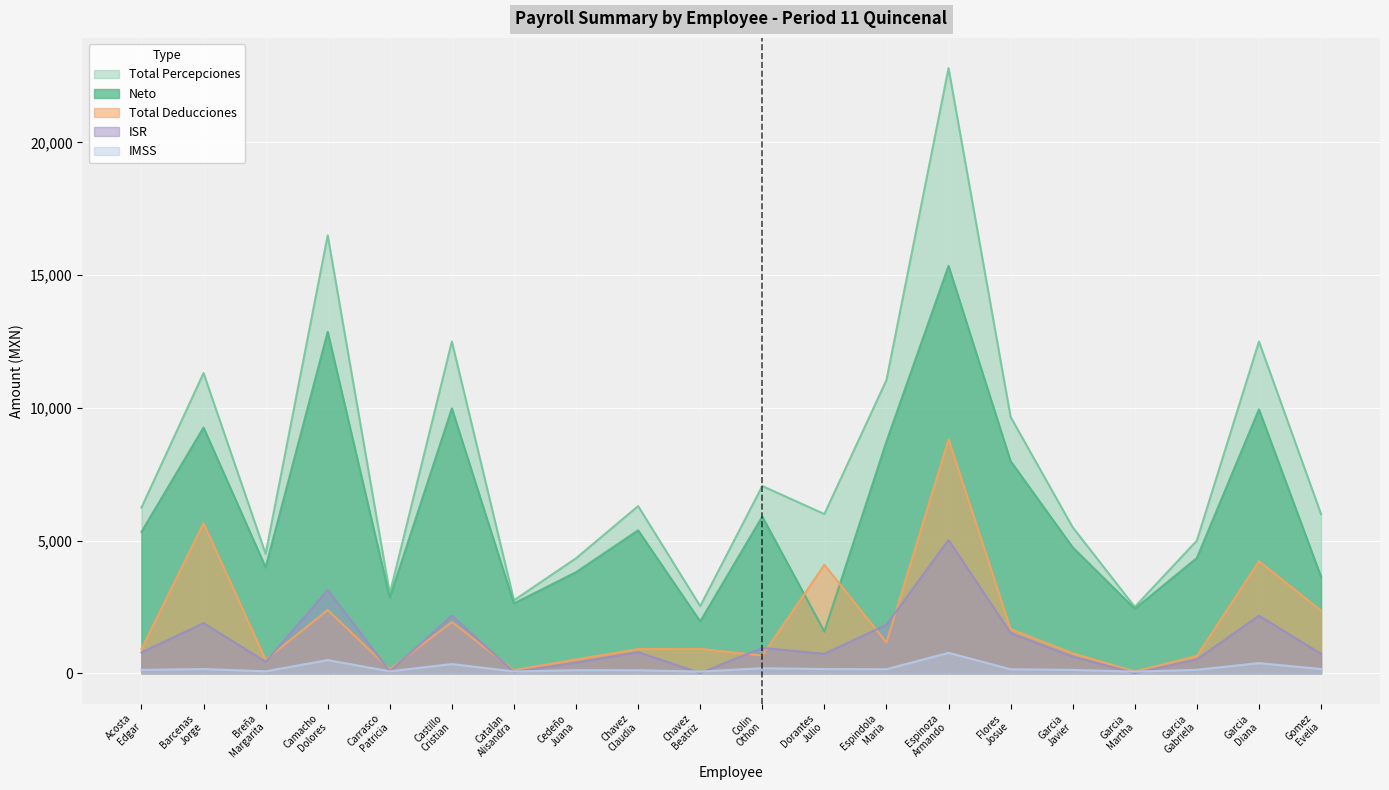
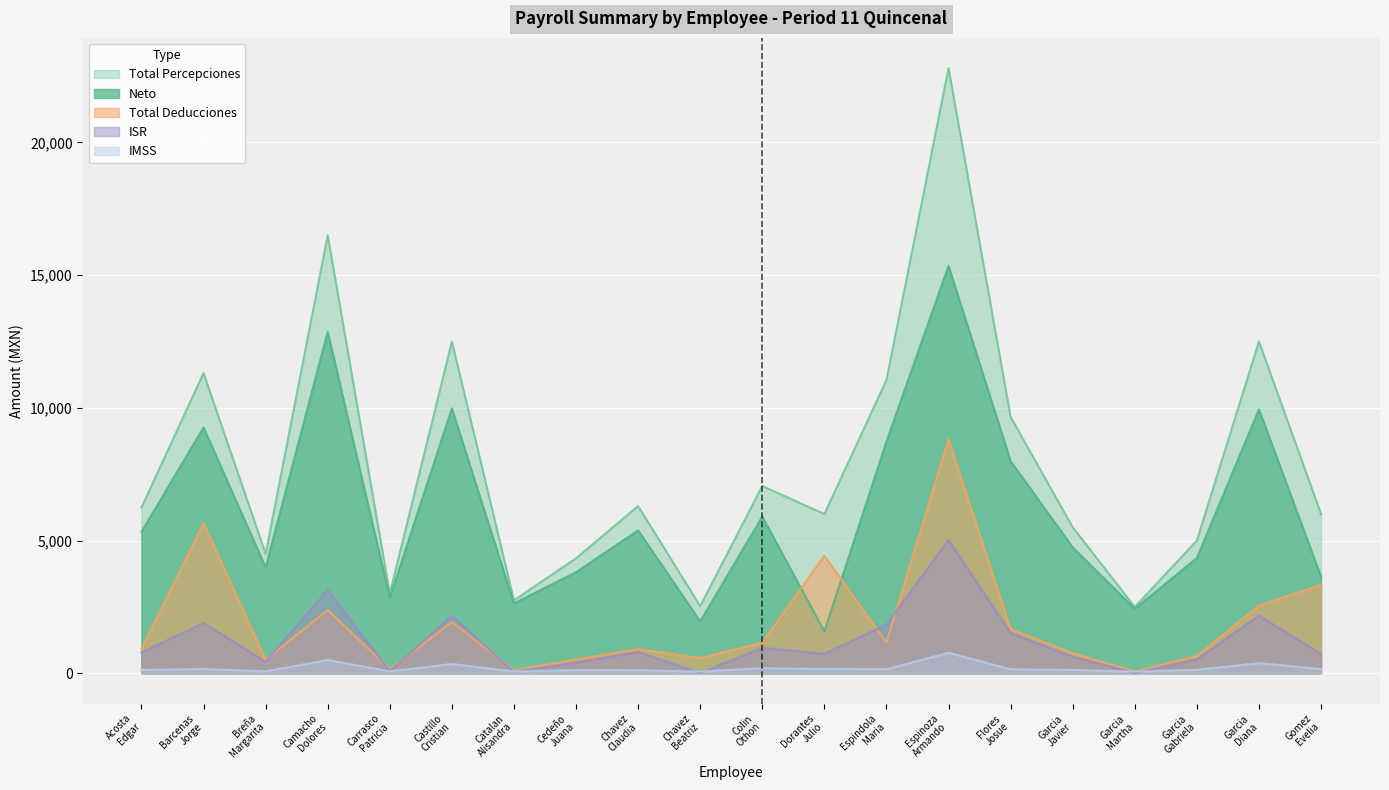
  {
    "Total Deducciones": {
      "Acosta Edgar": "900",
      "Barcenas Jorge": "5,700",
      "Camacho Dolores": "2,400",
      "Castillo Cristian": "1,900",
      "Cedeño Juana": "500",
      "Chavez Claudia": "900",
-     "Chavez Beatriz": "900",
-     "Colin Othon": "700",
-     "Dorantes Julio": "4,100",
+     "Chavez Beatriz": "600",
+     "Colin Othon": "1,200",
+     "Dorantes Julio": "4,400",
      "Espindola Maria": "1,200",
      "Espinoza Armando": "8,800",
      "Flores Josue": "1,700",
      "Garcia Javier": "800",
      "Garcia Gabriela": "700",
-     "Garcia Diana": "4,200",
-     "Gomez Evelia": "2,400"
+     "Garcia Diana": "2,600",
+     "Gomez Evelia": "3,300"
    }
  }
